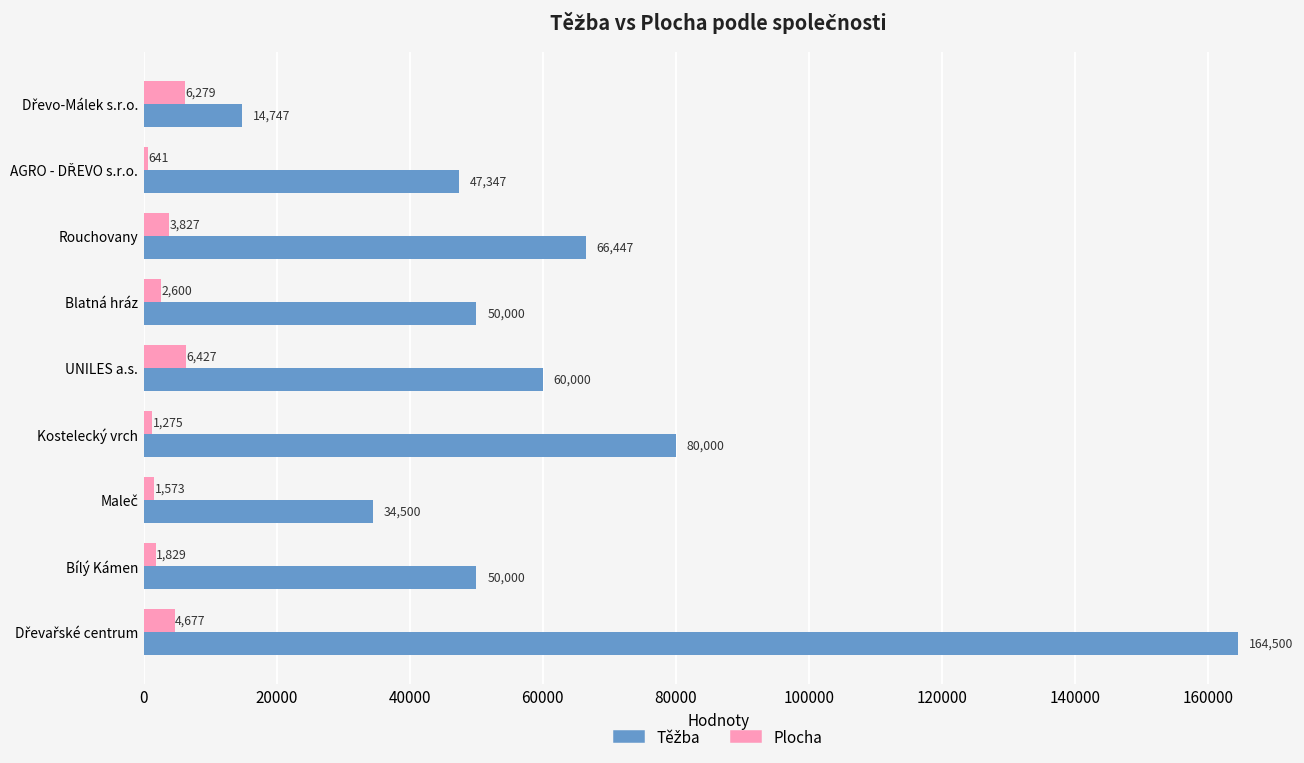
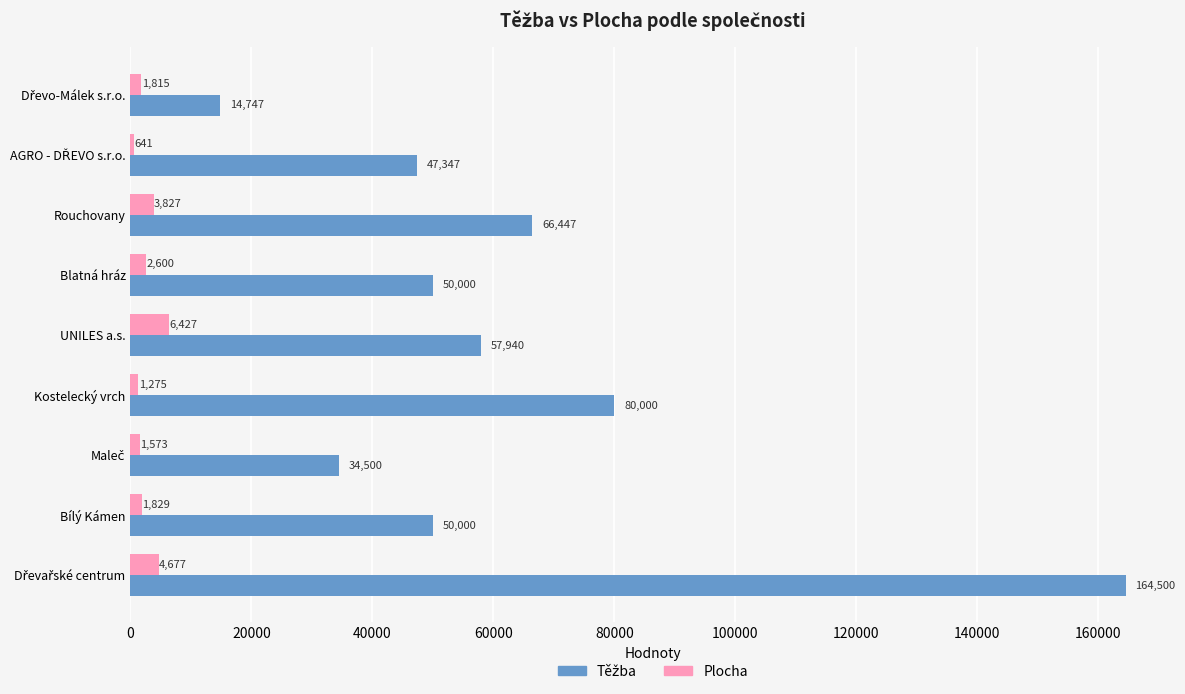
  {
    "Těžba": {
      "Dřevo-Málek s.r.o.": "14,747",
      "AGRO - DŘEVO s.r.o.": "47,347",
      "Rouchovany": "66,447",
      "Blatná hráz": "50,000",
-     "UNILES a.s.": "60,000",
+     "UNILES a.s.": "57,940",
      "Kostelecký vrch": "80,000",
      "Maleč": "34,500",
      "Bílý Kámen": "50,000",
      "Dřevařské centrum": "164,500"
    },
    "Plocha": {
-     "Dřevo-Málek s.r.o.": "6,279",
+     "Dřevo-Málek s.r.o.": "1,815",
      "AGRO - DŘEVO s.r.o.": "641",
      "Rouchovany": "3,827",
      "Blatná hráz": "2,600",
      "UNILES a.s.": "6,427",
      "Kostelecký vrch": "1,275",
      "Maleč": "1,573",
      "Bílý Kámen": "1,829",
      "Dřevařské centrum": "4,677"
    }
  }
